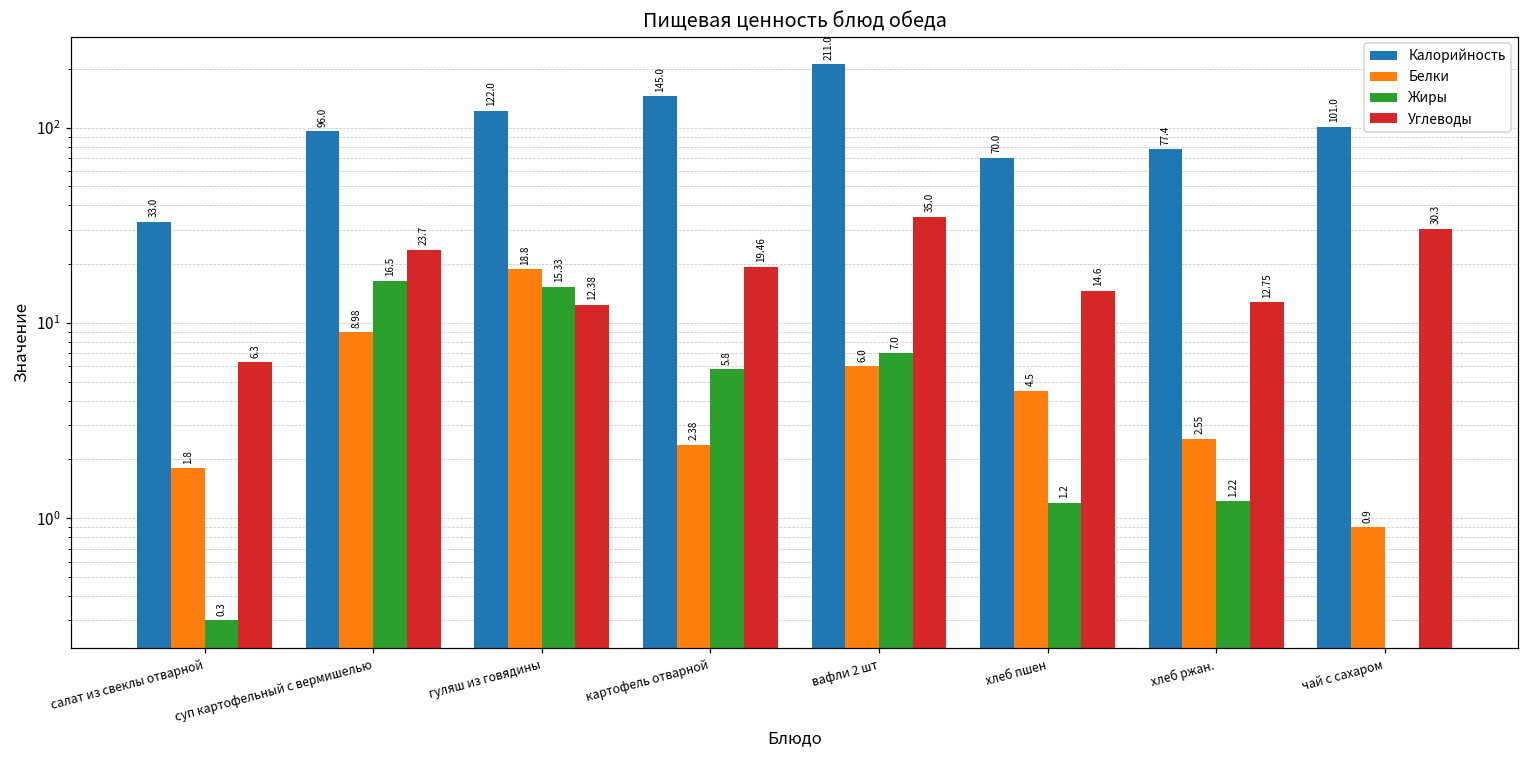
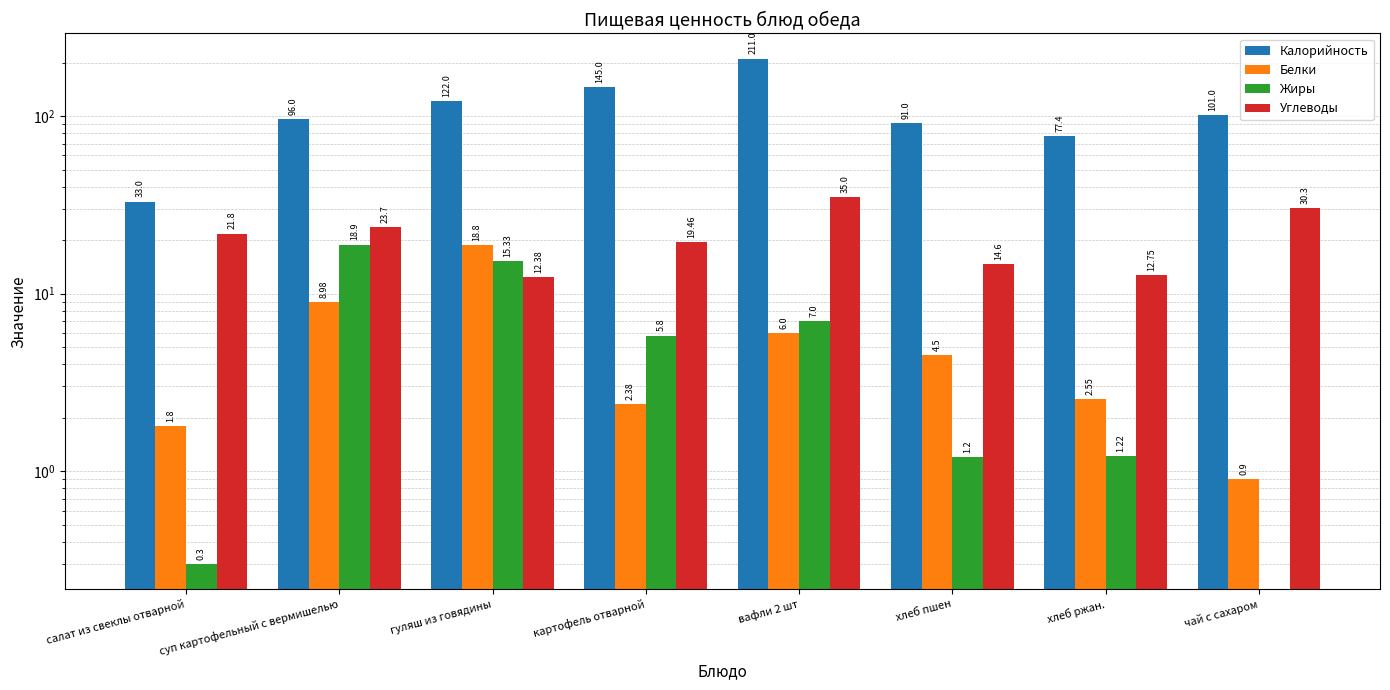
  {
    "Калорийность": {
      "салат из свеклы отварной": 33.0,
      "суп картофельный с вермишелью": 96.0,
      "гуляш из говядины": 122.0,
      "картофель отварной": 145.0,
      "вафли 2 шт": 211.0,
-     "хлеб пшен": 70.0,
+     "хлеб пшен": 91.0,
      "хлеб ржан.": 77.4,
      "чай с сахаром": 101.0
    },
    "Белки": {
      "салат из свеклы отварной": 1.8,
      "суп картофельный с вермишелью": 8.98,
      "гуляш из говядины": 18.8,
      "картофель отварной": 2.38,
      "вафли 2 шт": 6.0,
      "хлеб пшен": 4.5,
      "хлеб ржан.": 2.55,
      "чай с сахаром": 0.9
    },
    "Жиры": {
      "салат из свеклы отварной": 0.3,
-     "суп картофельный с вермишелью": 16.5,
+     "суп картофельный с вермишелью": 18.9,
      "гуляш из говядины": 15.33,
      "картофель отварной": 5.8,
      "вафли 2 шт": 7.0,
      "хлеб пшен": 1.2,
      "хлеб ржан.": 1.22
    },
    "Углеводы": {
-     "салат из свеклы отварной": 6.3,
+     "салат из свеклы отварной": 21.8,
      "суп картофельный с вермишелью": 23.7,
      "гуляш из говядины": 12.38,
      "картофель отварной": 19.46,
      "вафли 2 шт": 35.0,
      "хлеб пшен": 14.6,
      "хлеб ржан.": 12.75,
      "чай с сахаром": 30.3
    }
  }
